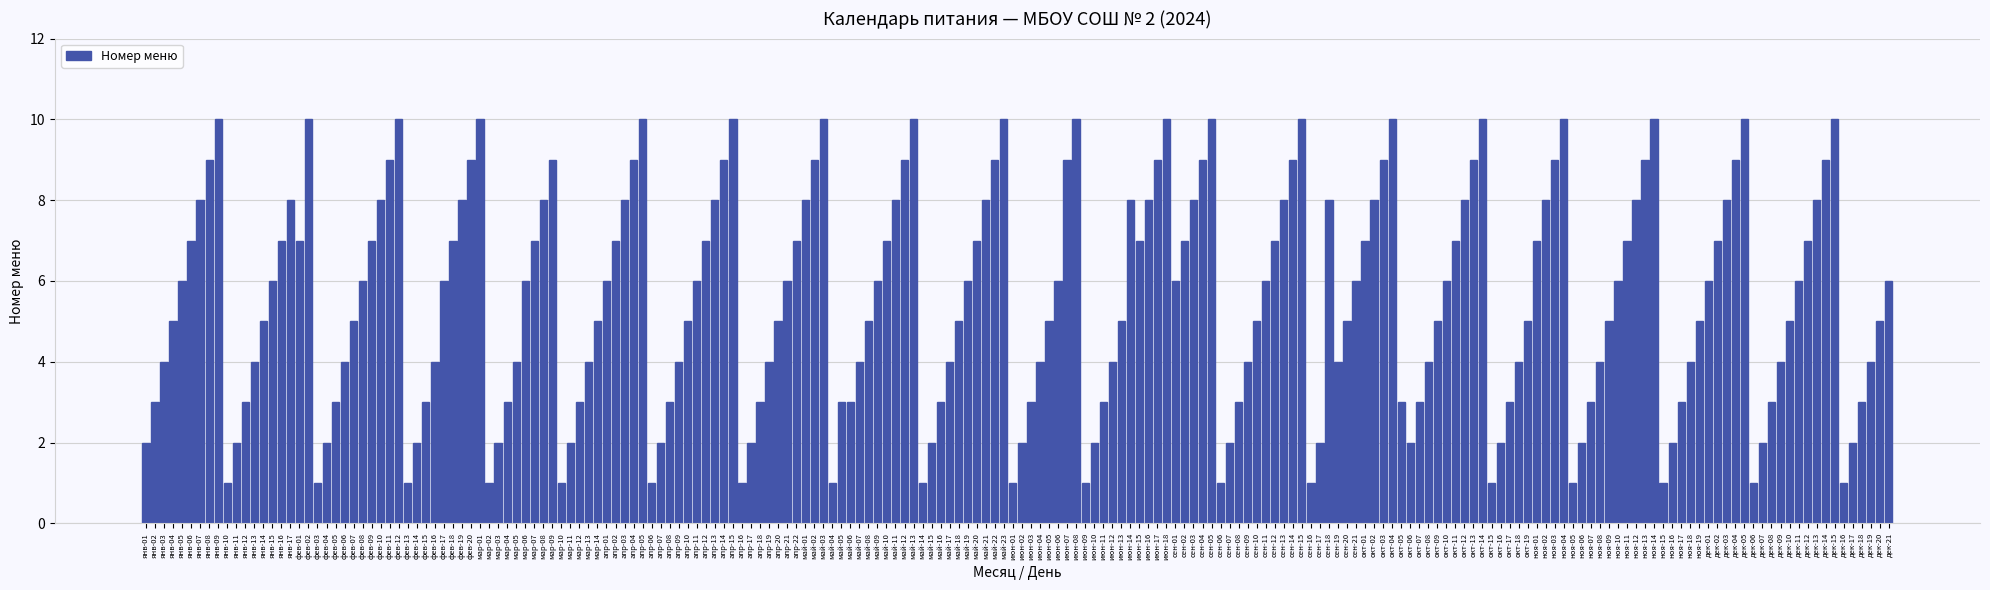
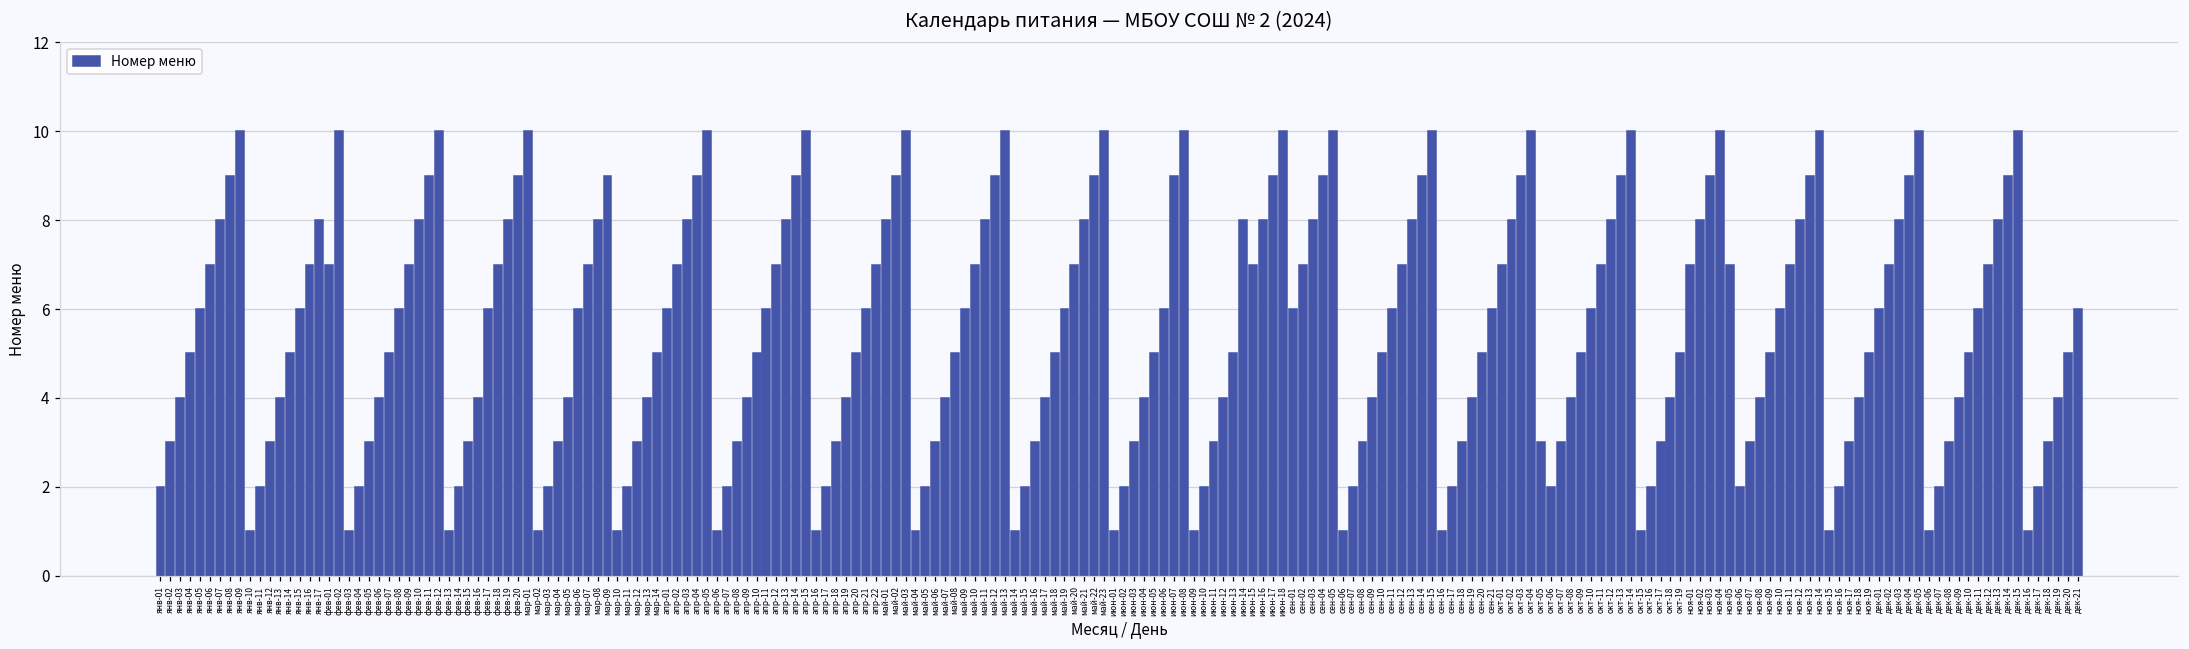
  {
    "янв-01": 2,
    "янв-02": 3,
    "янв-03": 4,
    "янв-04": 5,
    "янв-05": 6,
    "янв-06": 7,
    "янв-07": 8,
    "янв-08": 9,
    "янв-09": 10,
    "янв-10": 1,
    "янв-11": 2,
    "янв-12": 3,
    "янв-13": 4,
    "янв-14": 5,
    "янв-15": 6,
    "янв-16": 7,
    "янв-17": 8,
    "фев-01": 7,
    "фев-02": 10,
    "фев-03": 1,
    "фев-04": 2,
    "фев-05": 3,
    "фев-06": 4,
    "фев-07": 5,
    "фев-08": 6,
    "фев-09": 7,
    "фев-10": 8,
    "фев-11": 9,
    "фев-12": 10,
    "фев-13": 1,
    "фев-14": 2,
    "фев-15": 3,
    "фев-16": 4,
    "фев-17": 6,
    "фев-18": 7,
    "фев-19": 8,
    "фев-20": 9,
    "мар-01": 10,
    "мар-02": 1,
    "мар-03": 2,
    "мар-04": 3,
    "мар-05": 4,
    "мар-06": 6,
    "мар-07": 7,
    "мар-08": 8,
    "мар-09": 9,
    "мар-10": 1,
    "мар-11": 2,
    "мар-12": 3,
    "мар-13": 4,
    "мар-14": 5,
    "апр-01": 6,
    "апр-02": 7,
    "апр-03": 8,
    "апр-04": 9,
    "апр-05": 10,
    "апр-06": 1,
    "апр-07": 2,
    "апр-08": 3,
    "апр-09": 4,
    "апр-10": 5,
    "апр-11": 6,
    "апр-12": 7,
    "апр-13": 8,
    "апр-14": 9,
    "апр-15": 10,
    "апр-16": 1,
    "апр-17": 2,
    "апр-18": 3,
    "апр-19": 4,
    "апр-20": 5,
    "апр-21": 6,
    "апр-22": 7,
    "май-01": 8,
    "май-02": 9,
    "май-03": 10,
    "май-04": 1,
-   "май-05": 3,
+   "май-05": 2,
    "май-06": 3,
    "май-07": 4,
    "май-08": 5,
    "май-09": 6,
    "май-10": 7,
    "май-11": 8,
    "май-12": 9,
    "май-13": 10,
    "май-14": 1,
    "май-15": 2,
    "май-16": 3,
    "май-17": 4,
    "май-18": 5,
    "май-19": 6,
    "май-20": 7,
    "май-21": 8,
    "май-22": 9,
    "май-23": 10,
    "июн-01": 1,
    "июн-02": 2,
    "июн-03": 3,
    "июн-04": 4,
    "июн-05": 5,
    "июн-06": 6,
    "июн-07": 9,
    "июн-08": 10,
    "июн-09": 1,
    "июн-10": 2,
    "июн-11": 3,
    "июн-12": 4,
    "июн-13": 5,
    "июн-14": 8,
    "июн-15": 7,
    "июн-16": 8,
    "июн-17": 9,
    "июн-18": 10,
    "сен-01": 6,
    "сен-02": 7,
    "сен-03": 8,
    "сен-04": 9,
    "сен-05": 10,
    "сен-06": 1,
    "сен-07": 2,
    "сен-08": 3,
    "сен-09": 4,
    "сен-10": 5,
    "сен-11": 6,
    "сен-12": 7,
    "сен-13": 8,
    "сен-14": 9,
    "сен-15": 10,
    "сен-16": 1,
    "сен-17": 2,
-   "сен-18": 8,
+   "сен-18": 3,
    "сен-19": 4,
    "сен-20": 5,
    "сен-21": 6,
    "окт-01": 7,
    "окт-02": 8,
    "окт-03": 9,
    "окт-04": 10,
    "окт-05": 3,
    "окт-06": 2,
    "окт-07": 3,
    "окт-08": 4,
    "окт-09": 5,
    "окт-10": 6,
    "окт-11": 7,
    "окт-12": 8,
    "окт-13": 9,
    "окт-14": 10,
    "окт-15": 1,
    "окт-16": 2,
    "окт-17": 3,
    "окт-18": 4,
    "окт-19": 5,
    "ноя-01": 7,
    "ноя-02": 8,
    "ноя-03": 9,
    "ноя-04": 10,
-   "ноя-05": 1,
+   "ноя-05": 7,
    "ноя-06": 2,
    "ноя-07": 3,
    "ноя-08": 4,
    "ноя-09": 5,
    "ноя-10": 6,
    "ноя-11": 7,
    "ноя-12": 8,
    "ноя-13": 9,
    "ноя-14": 10,
    "ноя-15": 1,
    "ноя-16": 2,
    "ноя-17": 3,
    "ноя-18": 4,
    "ноя-19": 5,
    "дек-01": 6,
    "дек-02": 7,
    "дек-03": 8,
    "дек-04": 9,
    "дек-05": 10,
    "дек-06": 1,
    "дек-07": 2,
    "дек-08": 3,
    "дек-09": 4,
    "дек-10": 5,
    "дек-11": 6,
    "дек-12": 7,
    "дек-13": 8,
    "дек-14": 9,
    "дек-15": 10,
    "дек-16": 1,
    "дек-17": 2,
    "дек-18": 3,
    "дек-19": 4,
    "дек-20": 5,
    "дек-21": 6
  }
